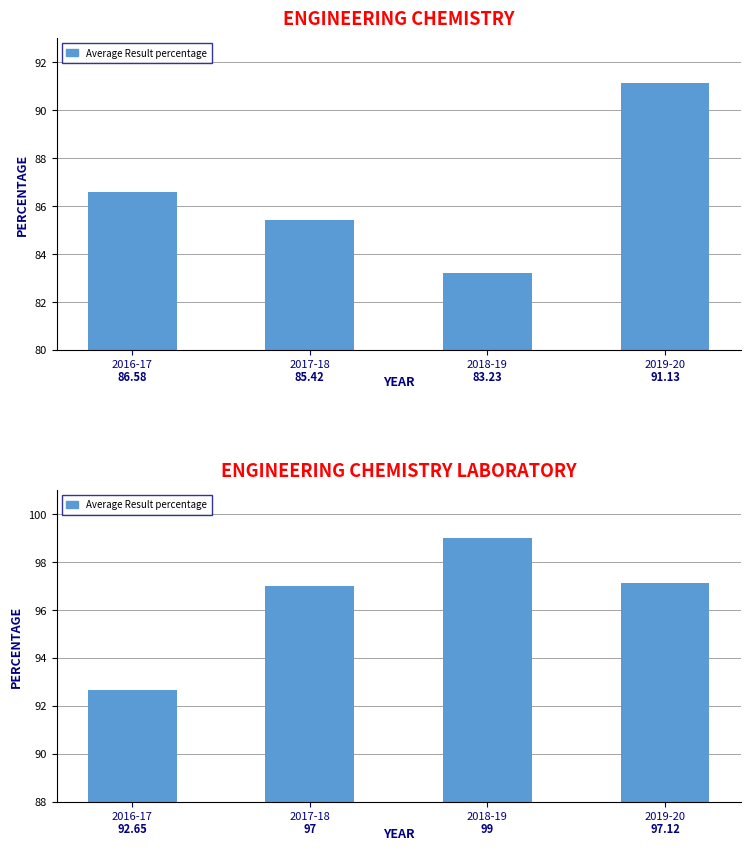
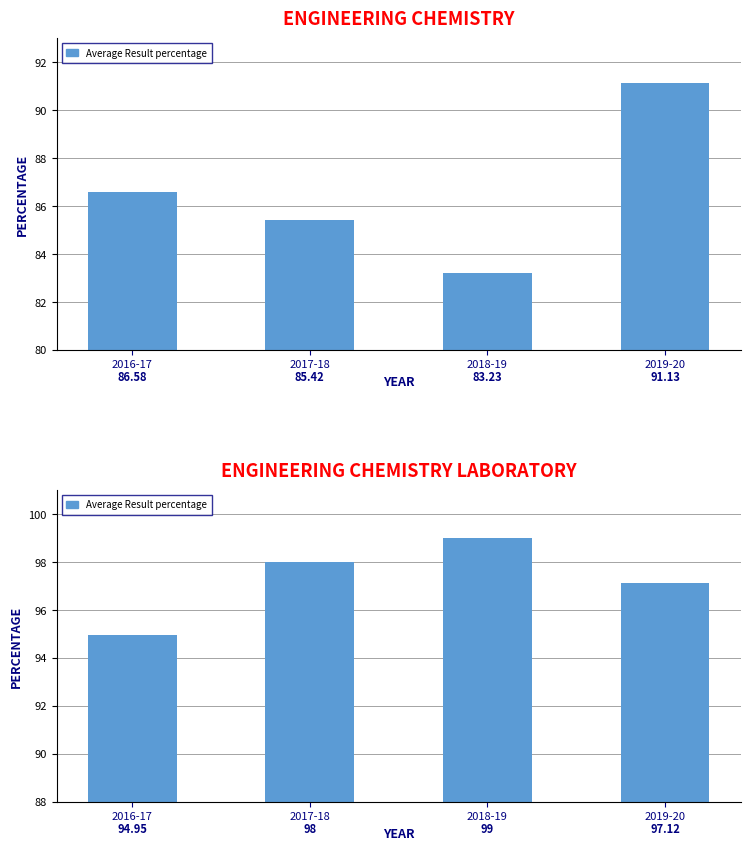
  {
    "ENGINEERING CHEMISTRY": {
      "2016-17": 86.58,
      "2017-18": 85.42,
      "2018-19": 83.23,
      "2019-20": 91.13
    },
    "ENGINEERING CHEMISTRY LABORATORY": {
-     "2016-17": 92.65,
-     "2017-18": 97,
+     "2016-17": 94.95,
+     "2017-18": 98,
      "2018-19": 99,
      "2019-20": 97.12
    }
  }
